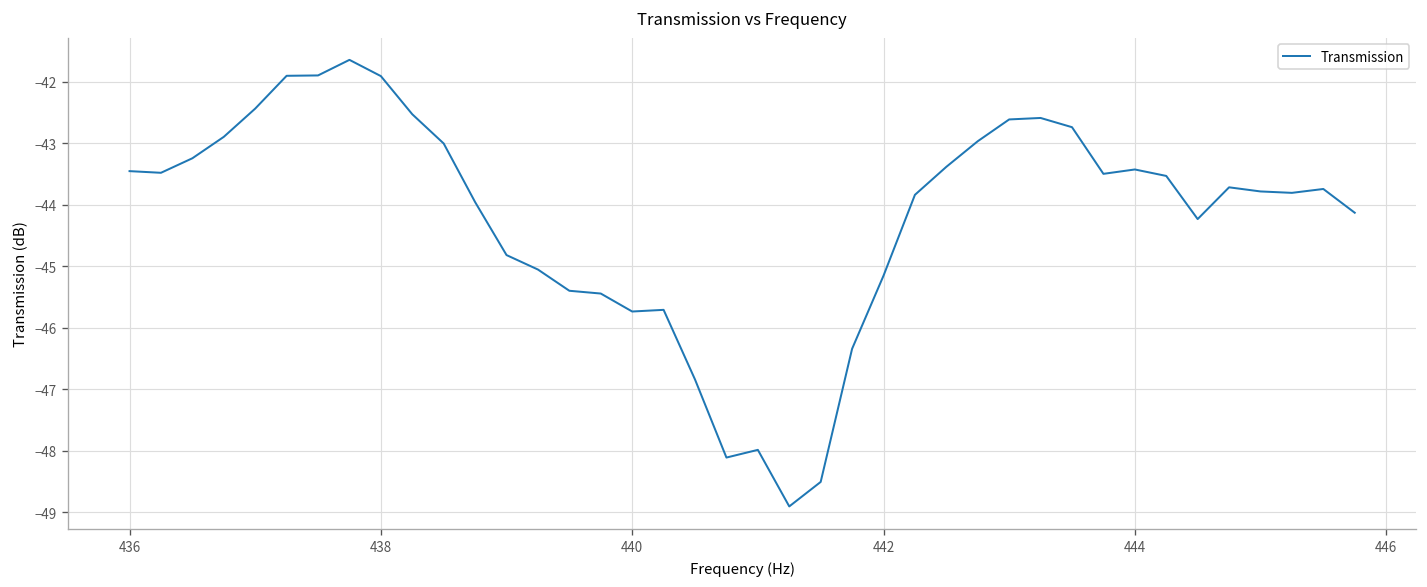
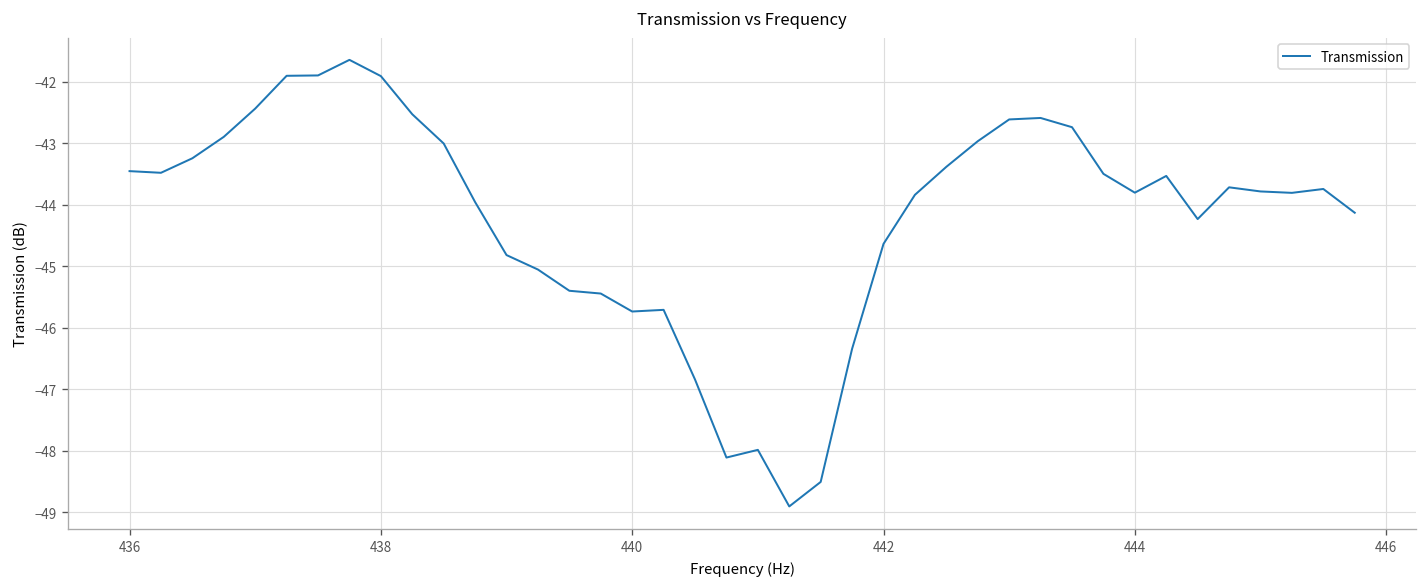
  {
    "436": -43.5,
    "438": -41.9,
    "440": -45.7,
-   "442": -45.2,
-   "444": -43.4
+   "442": -44.6,
+   "444": -43.8
  }
